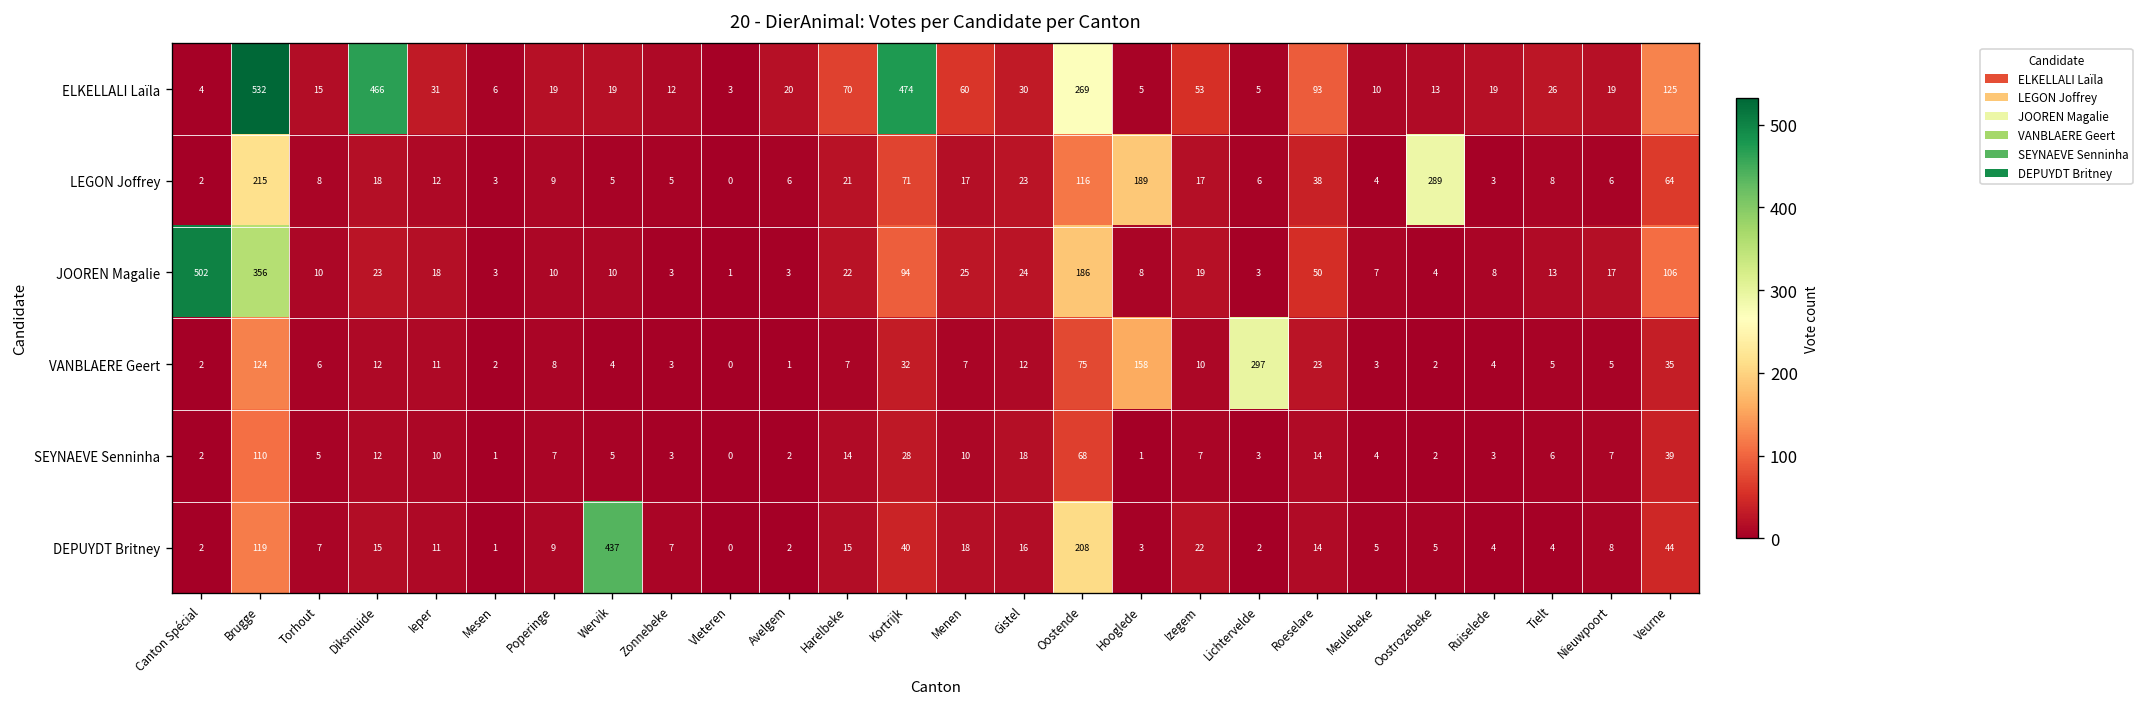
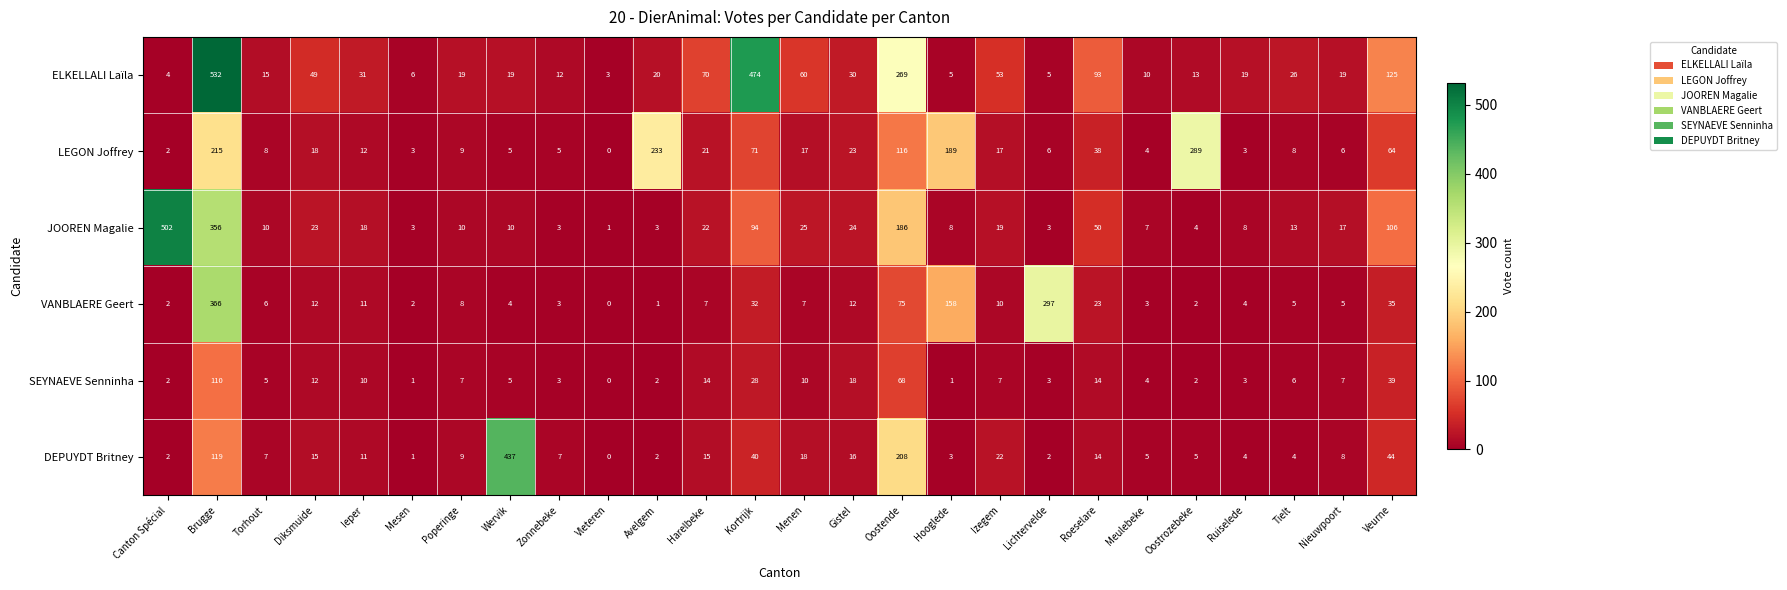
  {
    "ELKELLALI Laïla": {
      "Canton Spécial": 4,
      "Brugge": 532,
      "Torhout": 15,
-     "Diksmuide": 466,
+     "Diksmuide": 49,
      "Ieper": 31,
      "Mesen": 6,
      "Poperinge": 19,
      "Wervik": 19,
      "Zonnebeke": 12,
      "Vleteren": 3,
      "Avelgem": 20,
      "Harelbeke": 70,
      "Kortrijk": 474,
      "Menen": 60,
      "Gistel": 30,
      "Oostende": 269,
      "Hooglede": 5,
      "Izegem": 53,
      "Lichtervelde": 5,
      "Roeselare": 93,
      "Meulebeke": 10,
      "Oostrozebeke": 13,
      "Ruiselede": 19,
      "Tielt": 26,
      "Nieuwpoort": 19,
      "Veurne": 125
    },
    "LEGON Joffrey": {
      "Canton Spécial": 2,
      "Brugge": 215,
      "Torhout": 8,
      "Diksmuide": 18,
      "Ieper": 12,
      "Mesen": 3,
      "Poperinge": 9,
      "Wervik": 5,
      "Zonnebeke": 5,
      "Vleteren": 0,
-     "Avelgem": 6,
+     "Avelgem": 233,
      "Harelbeke": 21,
      "Kortrijk": 71,
      "Menen": 17,
      "Gistel": 23,
      "Oostende": 116,
      "Hooglede": 189,
      "Izegem": 17,
      "Lichtervelde": 6,
      "Roeselare": 38,
      "Meulebeke": 4,
      "Oostrozebeke": 289,
      "Ruiselede": 3,
      "Tielt": 8,
      "Nieuwpoort": 6,
      "Veurne": 64
    },
    "JOOREN Magalie": {
      "Canton Spécial": 502,
      "Brugge": 356,
      "Torhout": 10,
      "Diksmuide": 23,
      "Ieper": 18,
      "Mesen": 3,
      "Poperinge": 10,
      "Wervik": 10,
      "Zonnebeke": 3,
      "Vleteren": 1,
      "Avelgem": 3,
      "Harelbeke": 22,
      "Kortrijk": 94,
      "Menen": 25,
      "Gistel": 24,
      "Oostende": 186,
      "Hooglede": 8,
      "Izegem": 19,
      "Lichtervelde": 3,
      "Roeselare": 50,
      "Meulebeke": 7,
      "Oostrozebeke": 4,
      "Ruiselede": 8,
      "Tielt": 13,
      "Nieuwpoort": 17,
      "Veurne": 106
    },
    "VANBLAERE Geert": {
      "Canton Spécial": 2,
-     "Brugge": 124,
+     "Brugge": 366,
      "Torhout": 6,
      "Diksmuide": 12,
      "Ieper": 11,
      "Mesen": 2,
      "Poperinge": 8,
      "Wervik": 4,
      "Zonnebeke": 3,
      "Vleteren": 0,
      "Avelgem": 1,
      "Harelbeke": 7,
      "Kortrijk": 32,
      "Menen": 7,
      "Gistel": 12,
      "Oostende": 75,
      "Hooglede": 158,
      "Izegem": 10,
      "Lichtervelde": 297,
      "Roeselare": 23,
      "Meulebeke": 3,
      "Oostrozebeke": 2,
      "Ruiselede": 4,
      "Tielt": 5,
      "Nieuwpoort": 5,
      "Veurne": 35
    },
    "SEYNAEVE Senninha": {
      "Canton Spécial": 2,
      "Brugge": 110,
      "Torhout": 5,
      "Diksmuide": 12,
      "Ieper": 10,
      "Mesen": 1,
      "Poperinge": 7,
      "Wervik": 5,
      "Zonnebeke": 3,
      "Vleteren": 0,
      "Avelgem": 2,
      "Harelbeke": 14,
      "Kortrijk": 28,
      "Menen": 10,
      "Gistel": 18,
      "Oostende": 68,
      "Hooglede": 1,
      "Izegem": 7,
      "Lichtervelde": 3,
      "Roeselare": 14,
      "Meulebeke": 4,
      "Oostrozebeke": 2,
      "Ruiselede": 3,
      "Tielt": 6,
      "Nieuwpoort": 7,
      "Veurne": 39
    },
    "DEPUYDT Britney": {
      "Canton Spécial": 2,
      "Brugge": 119,
      "Torhout": 7,
      "Diksmuide": 15,
      "Ieper": 11,
      "Mesen": 1,
      "Poperinge": 9,
      "Wervik": 437,
      "Zonnebeke": 7,
      "Vleteren": 0,
      "Avelgem": 2,
      "Harelbeke": 15,
      "Kortrijk": 40,
      "Menen": 18,
      "Gistel": 16,
      "Oostende": 208,
      "Hooglede": 3,
      "Izegem": 22,
      "Lichtervelde": 2,
      "Roeselare": 14,
      "Meulebeke": 5,
      "Oostrozebeke": 5,
      "Ruiselede": 4,
      "Tielt": 4,
      "Nieuwpoort": 8,
      "Veurne": 44
    }
  }
